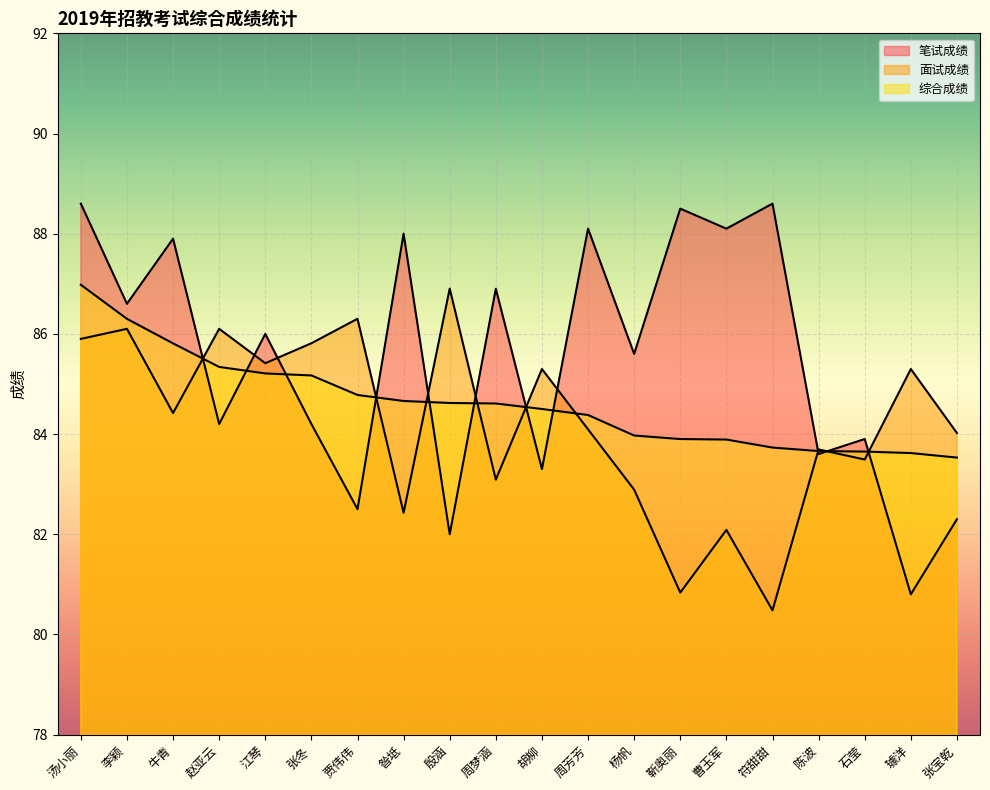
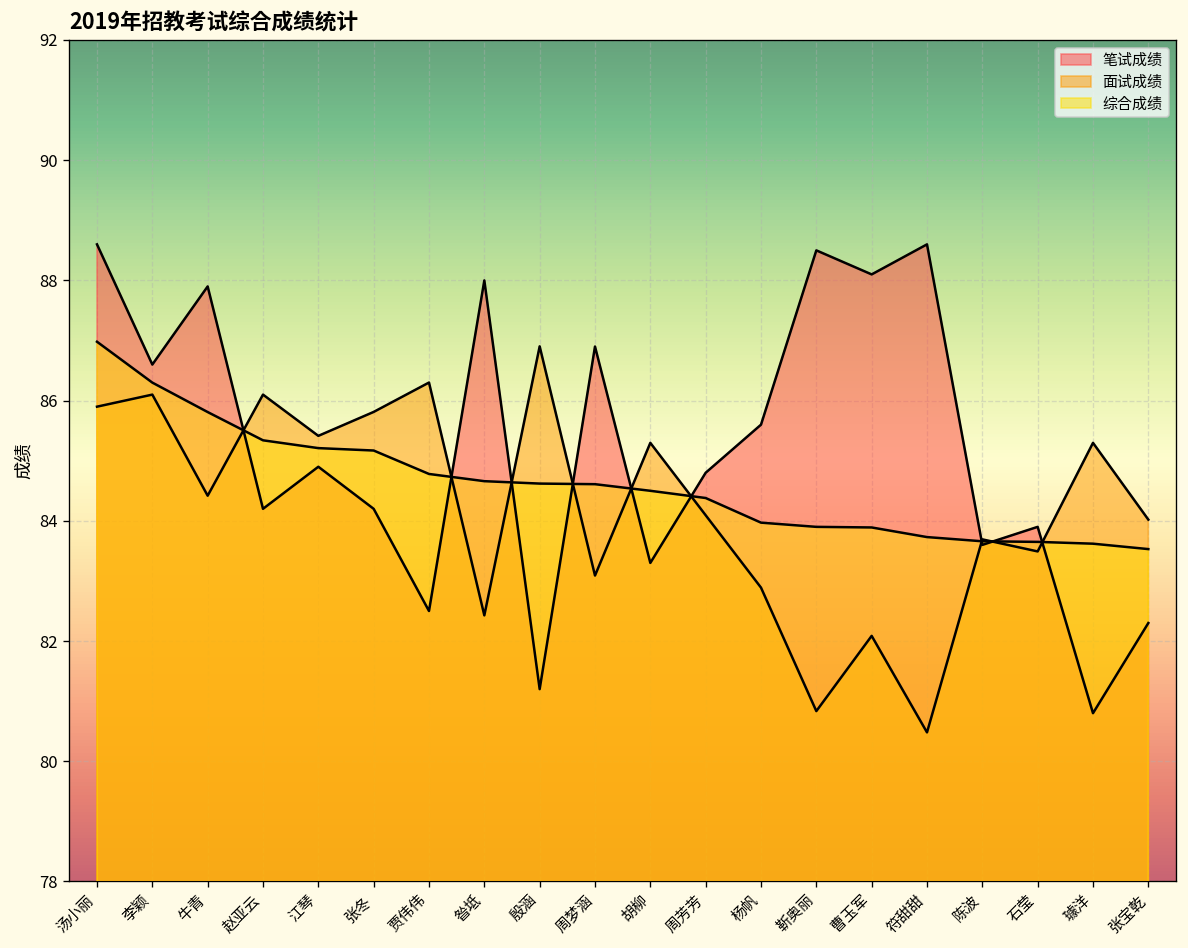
  {
    "笔试成绩": {
      "汤小丽": 88.6,
      "李颖": 86.6,
      "牛青": 87.9,
      "赵亚云": 84.2,
-     "江琴": 86.0,
+     "江琴": 84.9,
      "张冬": 84.2,
      "贾伟伟": 82.5,
      "昝坻": 88.0,
-     "殷涵": 82.0,
+     "殷涵": 81.2,
      "周梦涵": 86.9,
      "胡柳": 83.3,
-     "周芳芳": 88.1,
+     "周芳芳": 84.8,
      "杨帆": 85.6,
      "靳奥丽": 88.5,
      "曹玉军": 88.1,
      "符甜甜": 88.6,
      "陈波": 83.6,
      "石莹": 83.9,
      "璩洋": 80.8,
      "张宝乾": 82.3
    }
  }
